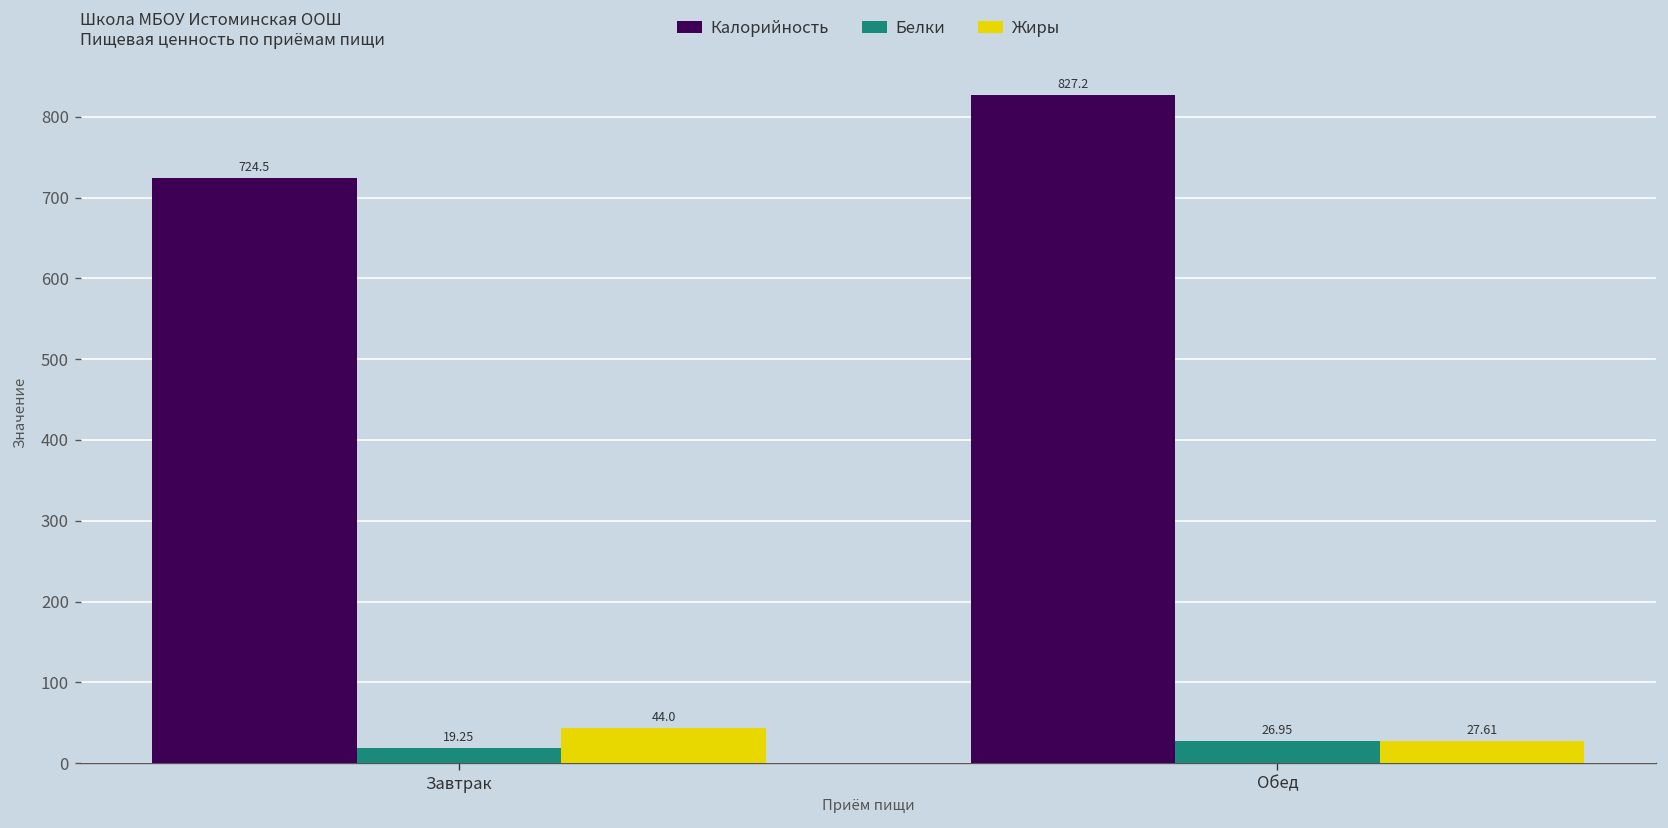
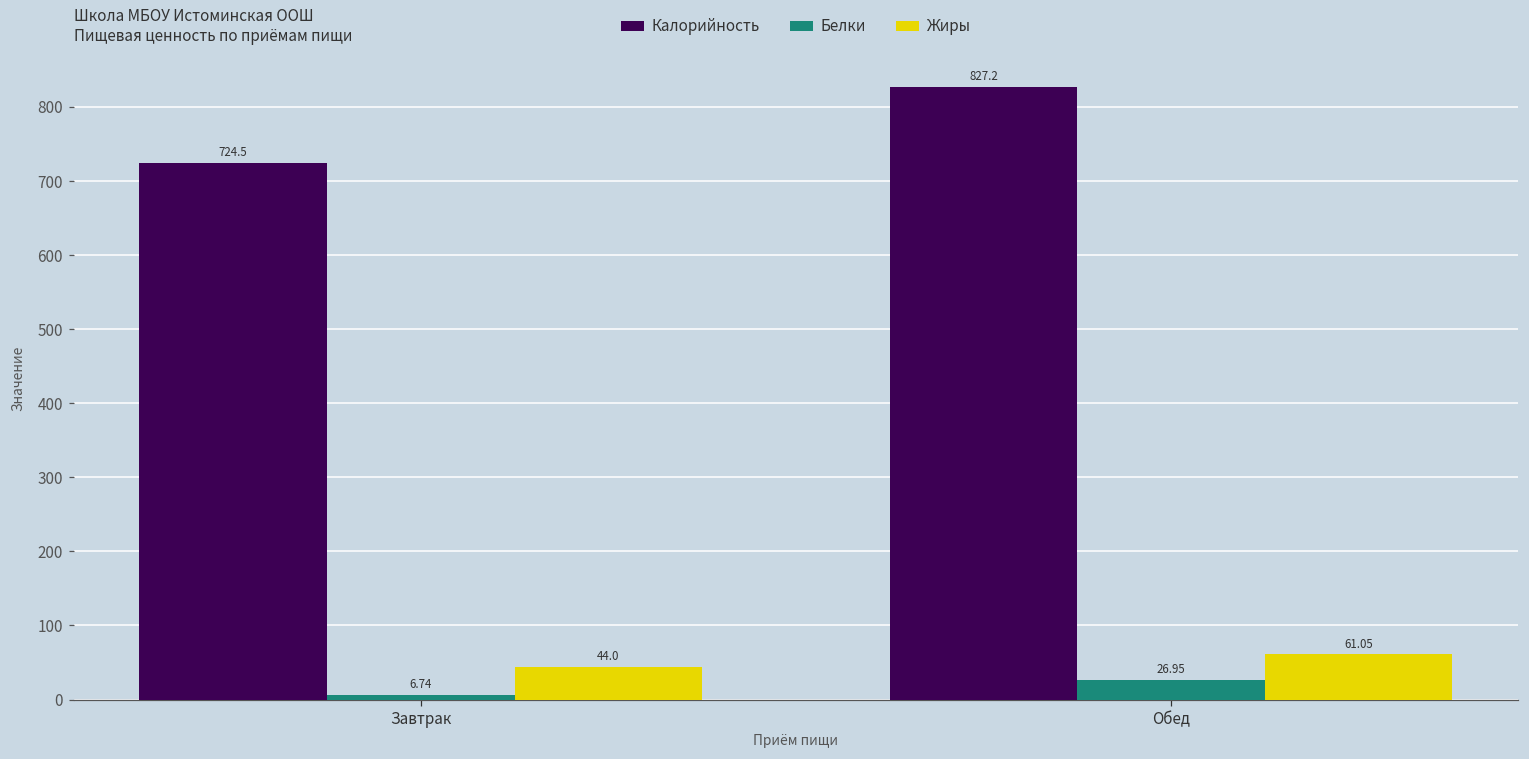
  {
    "Калорийность": {
      "Завтрак": 724.5,
      "Обед": 827.2
    },
    "Белки": {
-     "Завтрак": 19.25,
+     "Завтрак": 6.74,
      "Обед": 26.95
    },
    "Жиры": {
      "Завтрак": 44.0,
-     "Обед": 27.61
+     "Обед": 61.05
    }
  }
